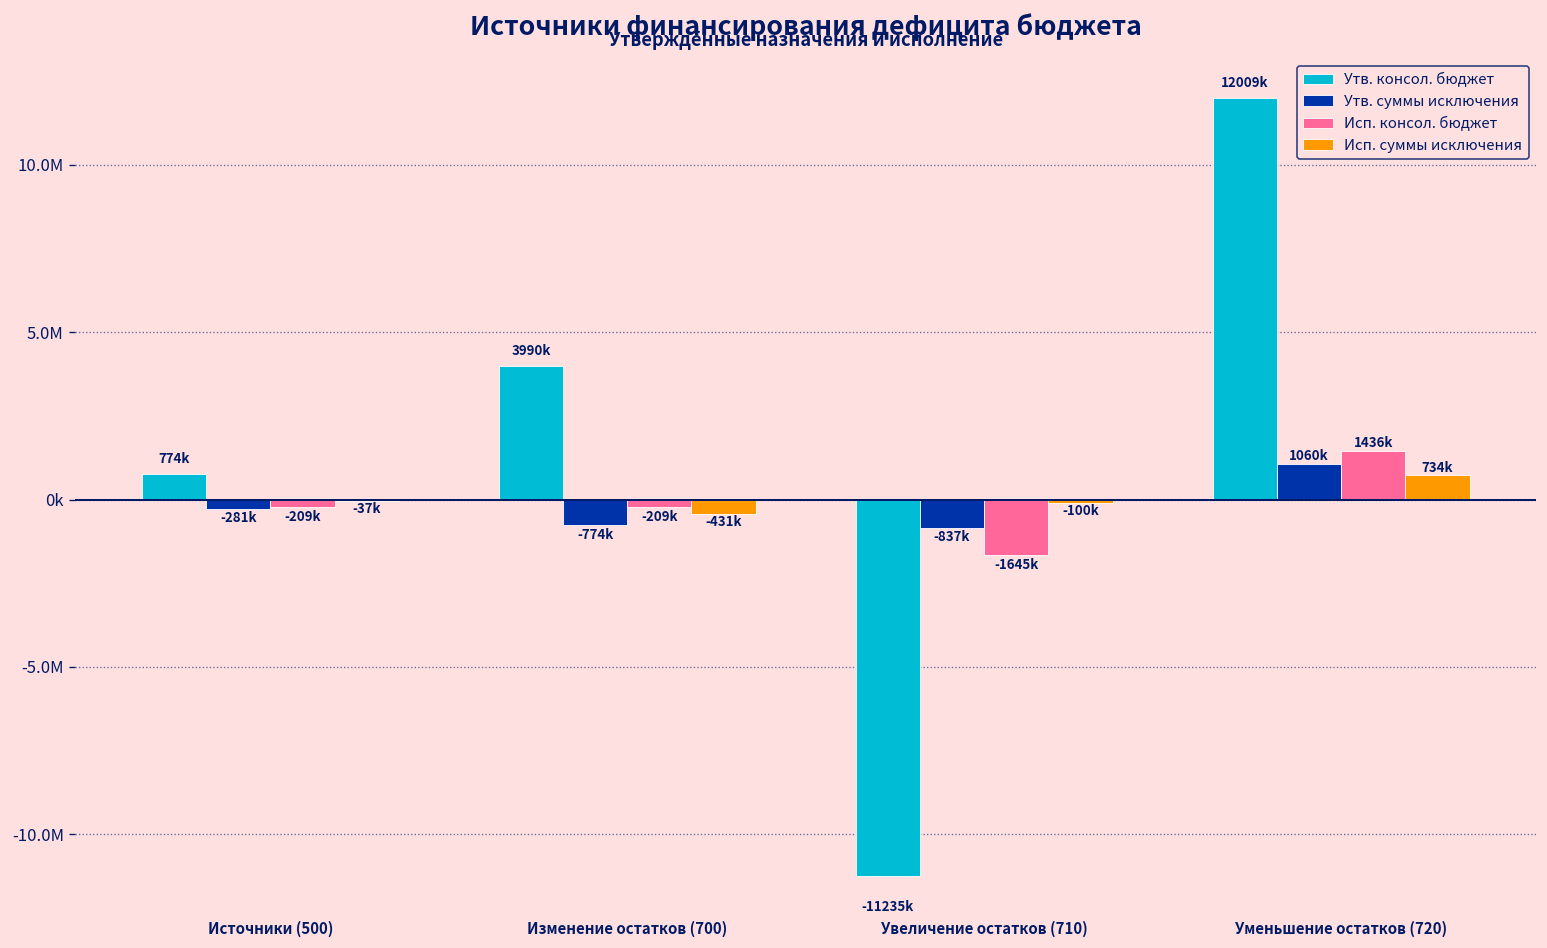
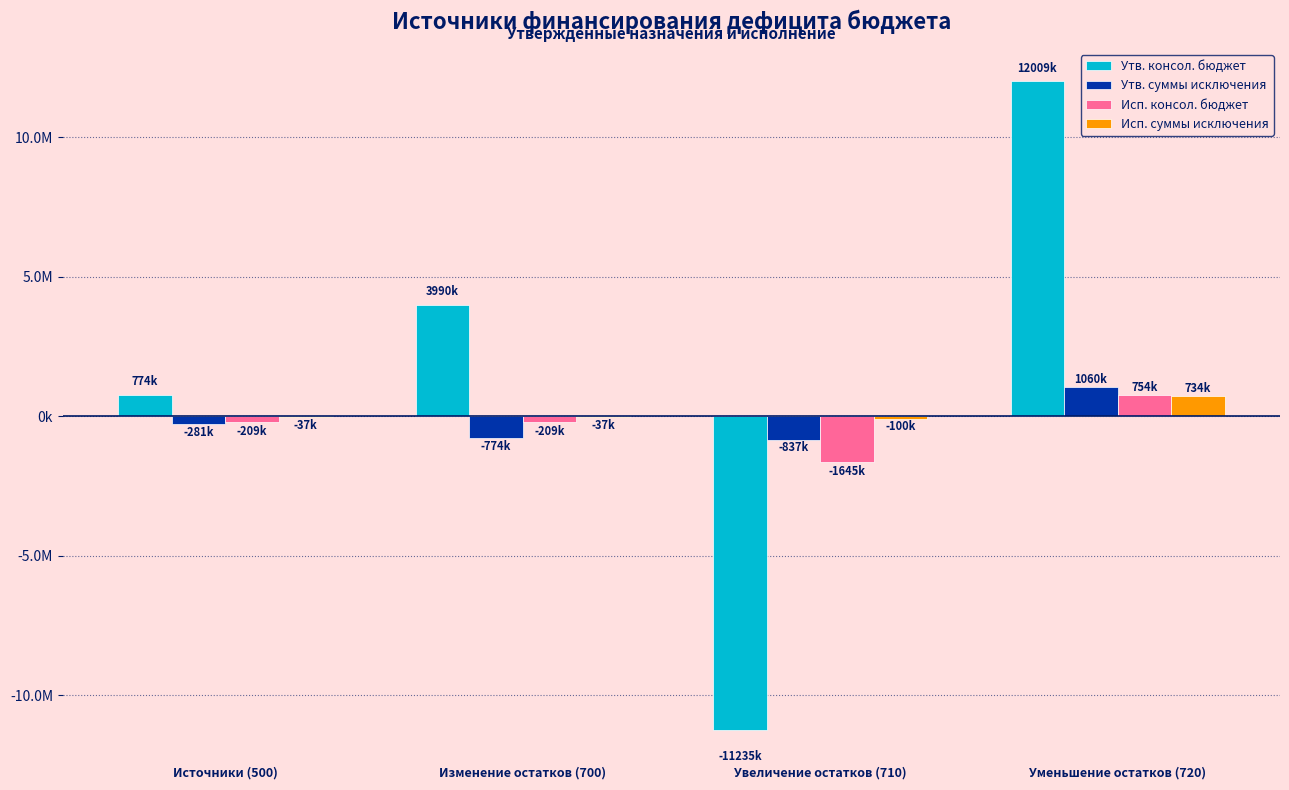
  {
    "Утв. консол. бюджет": {
      "Источники (500)": "774k",
      "Изменение остатков (700)": "3990k",
      "Увеличение остатков (710)": "-11235k",
      "Уменьшение остатков (720)": "12009k"
    },
    "Утв. суммы исключения": {
      "Источники (500)": "-281k",
      "Изменение остатков (700)": "-774k",
      "Увеличение остатков (710)": "-837k",
      "Уменьшение остатков (720)": "1060k"
    },
    "Исп. консол. бюджет": {
      "Источники (500)": "-209k",
      "Изменение остатков (700)": "-209k",
      "Увеличение остатков (710)": "-1645k",
-     "Уменьшение остатков (720)": "1436k"
+     "Уменьшение остатков (720)": "754k"
    },
    "Исп. суммы исключения": {
      "Источники (500)": "-37k",
-     "Изменение остатков (700)": "-431k",
+     "Изменение остатков (700)": "-37k",
      "Увеличение остатков (710)": "-100k",
      "Уменьшение остатков (720)": "734k"
    }
  }
